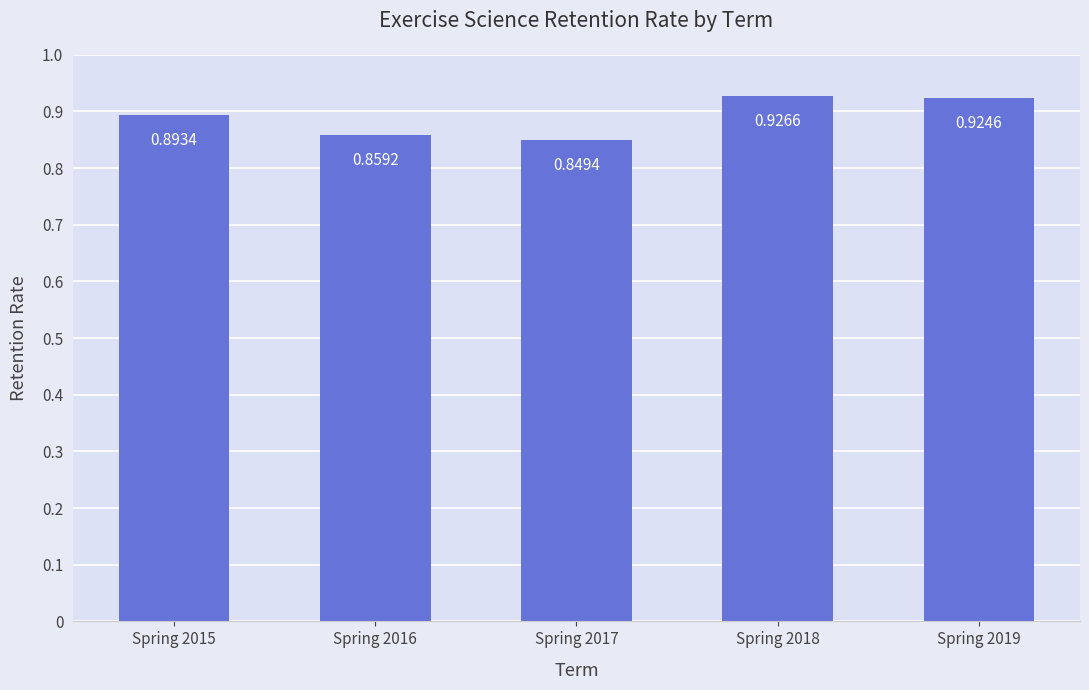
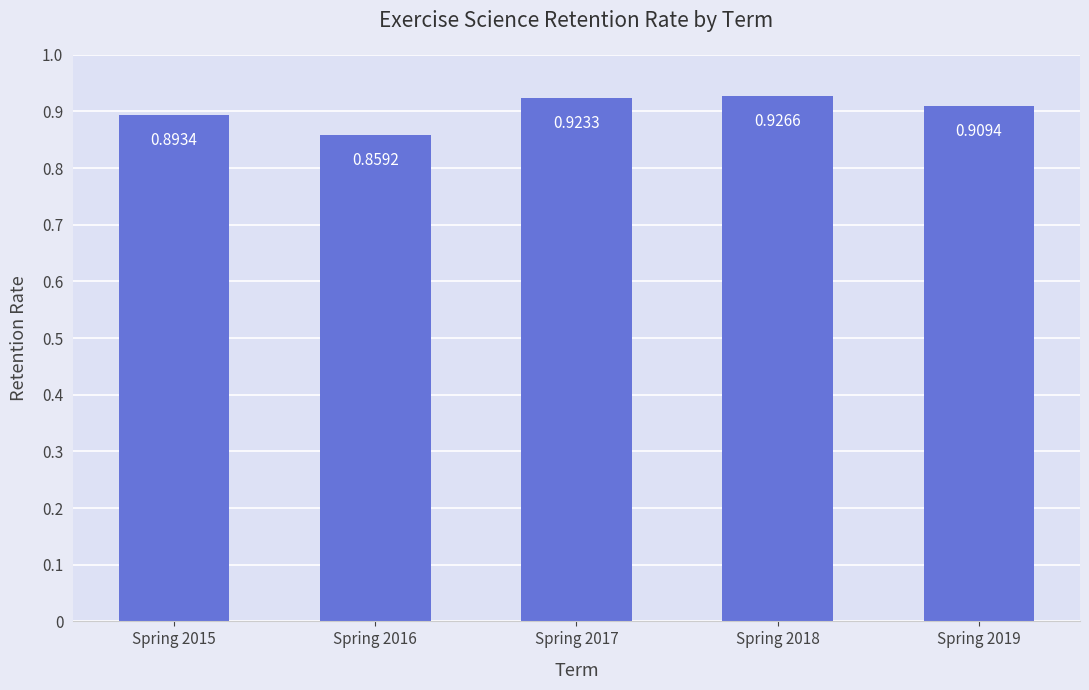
  {
    "Spring 2015": 0.8934,
    "Spring 2016": 0.8592,
-   "Spring 2017": 0.8494,
+   "Spring 2017": 0.9233,
    "Spring 2018": 0.9266,
-   "Spring 2019": 0.9246
+   "Spring 2019": 0.9094
  }
